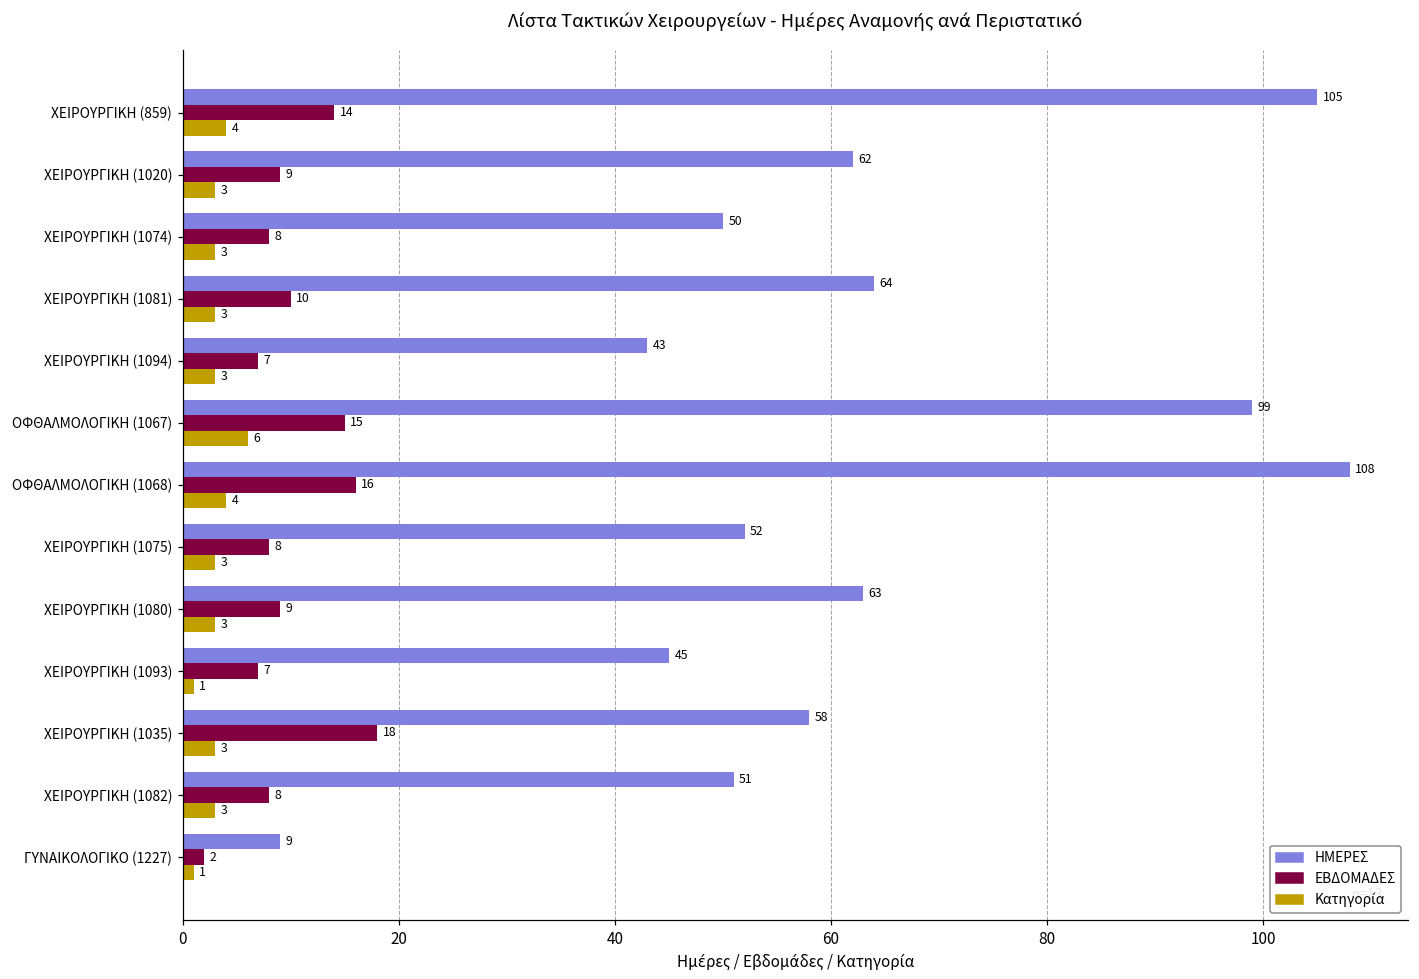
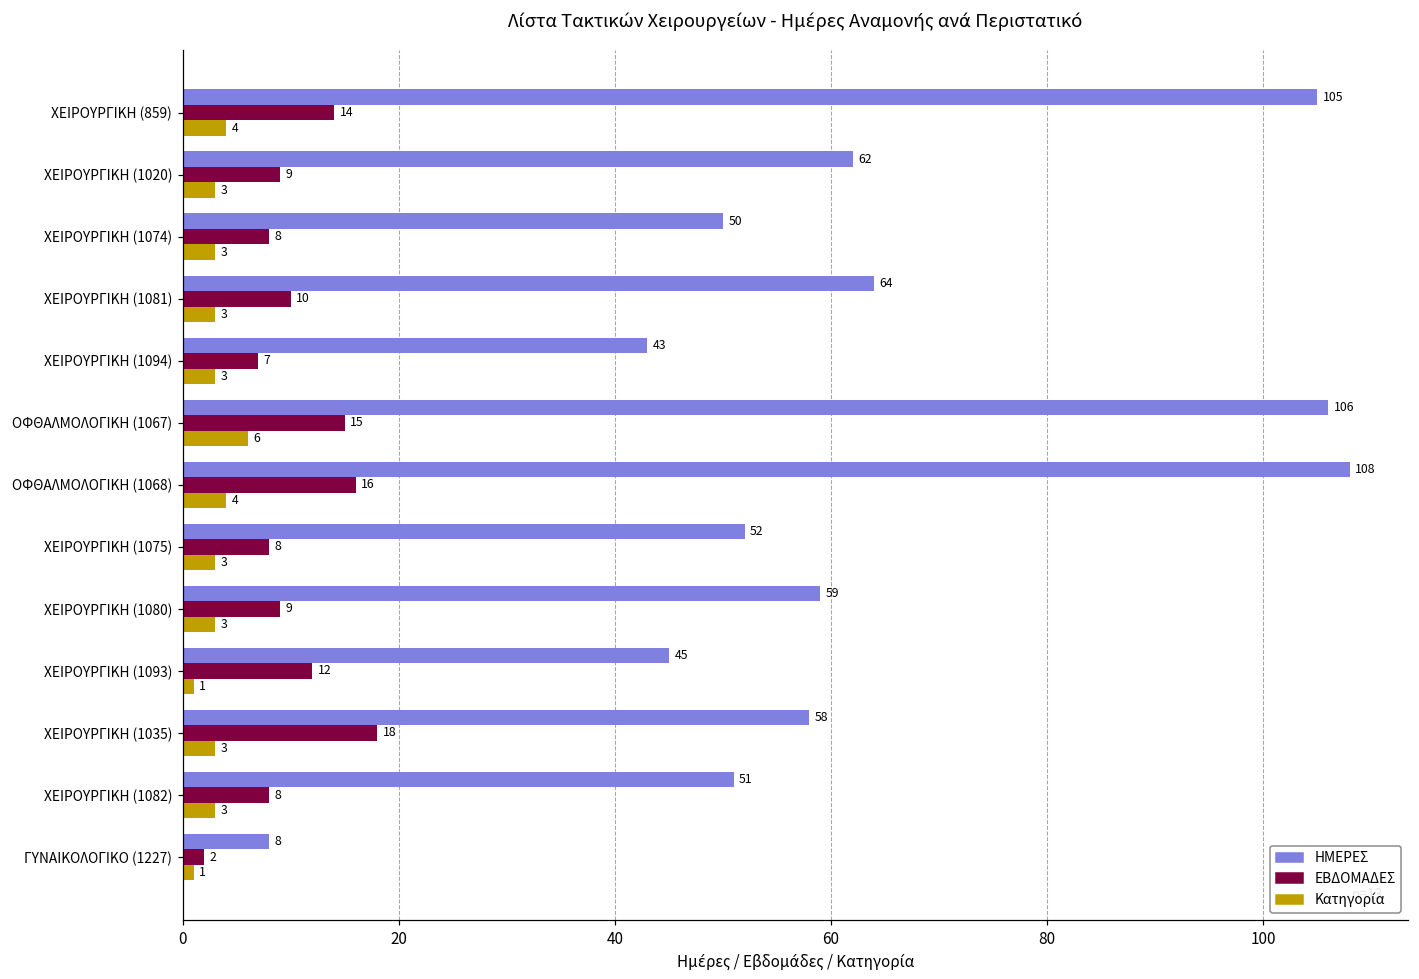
  {
    "ΗΜΕΡΕΣ": {
      "ΧΕΙΡΟΥΡΓΙΚΗ (859)": 105,
      "ΧΕΙΡΟΥΡΓΙΚΗ (1020)": 62,
      "ΧΕΙΡΟΥΡΓΙΚΗ (1074)": 50,
      "ΧΕΙΡΟΥΡΓΙΚΗ (1081)": 64,
      "ΧΕΙΡΟΥΡΓΙΚΗ (1094)": 43,
-     "ΟΦΘΑΛΜΟΛΟΓΙΚΗ (1067)": 99,
+     "ΟΦΘΑΛΜΟΛΟΓΙΚΗ (1067)": 106,
      "ΟΦΘΑΛΜΟΛΟΓΙΚΗ (1068)": 108,
      "ΧΕΙΡΟΥΡΓΙΚΗ (1075)": 52,
-     "ΧΕΙΡΟΥΡΓΙΚΗ (1080)": 63,
+     "ΧΕΙΡΟΥΡΓΙΚΗ (1080)": 59,
      "ΧΕΙΡΟΥΡΓΙΚΗ (1093)": 45,
      "ΧΕΙΡΟΥΡΓΙΚΗ (1035)": 58,
      "ΧΕΙΡΟΥΡΓΙΚΗ (1082)": 51,
-     "ΓΥΝΑΙΚΟΛΟΓΙΚΟ (1227)": 9
+     "ΓΥΝΑΙΚΟΛΟΓΙΚΟ (1227)": 8
    },
    "ΕΒΔΟΜΑΔΕΣ": {
      "ΧΕΙΡΟΥΡΓΙΚΗ (859)": 14,
      "ΧΕΙΡΟΥΡΓΙΚΗ (1020)": 9,
      "ΧΕΙΡΟΥΡΓΙΚΗ (1074)": 8,
      "ΧΕΙΡΟΥΡΓΙΚΗ (1081)": 10,
      "ΧΕΙΡΟΥΡΓΙΚΗ (1094)": 7,
      "ΟΦΘΑΛΜΟΛΟΓΙΚΗ (1067)": 15,
      "ΟΦΘΑΛΜΟΛΟΓΙΚΗ (1068)": 16,
      "ΧΕΙΡΟΥΡΓΙΚΗ (1075)": 8,
      "ΧΕΙΡΟΥΡΓΙΚΗ (1080)": 9,
-     "ΧΕΙΡΟΥΡΓΙΚΗ (1093)": 7,
+     "ΧΕΙΡΟΥΡΓΙΚΗ (1093)": 12,
      "ΧΕΙΡΟΥΡΓΙΚΗ (1035)": 18,
      "ΧΕΙΡΟΥΡΓΙΚΗ (1082)": 8,
      "ΓΥΝΑΙΚΟΛΟΓΙΚΟ (1227)": 2
    },
    "Κατηγορία": {
      "ΧΕΙΡΟΥΡΓΙΚΗ (859)": 4,
      "ΧΕΙΡΟΥΡΓΙΚΗ (1020)": 3,
      "ΧΕΙΡΟΥΡΓΙΚΗ (1074)": 3,
      "ΧΕΙΡΟΥΡΓΙΚΗ (1081)": 3,
      "ΧΕΙΡΟΥΡΓΙΚΗ (1094)": 3,
      "ΟΦΘΑΛΜΟΛΟΓΙΚΗ (1067)": 6,
      "ΟΦΘΑΛΜΟΛΟΓΙΚΗ (1068)": 4,
      "ΧΕΙΡΟΥΡΓΙΚΗ (1075)": 3,
      "ΧΕΙΡΟΥΡΓΙΚΗ (1080)": 3,
      "ΧΕΙΡΟΥΡΓΙΚΗ (1093)": 1,
      "ΧΕΙΡΟΥΡΓΙΚΗ (1035)": 3,
      "ΧΕΙΡΟΥΡΓΙΚΗ (1082)": 3,
      "ΓΥΝΑΙΚΟΛΟΓΙΚΟ (1227)": 1
    }
  }
